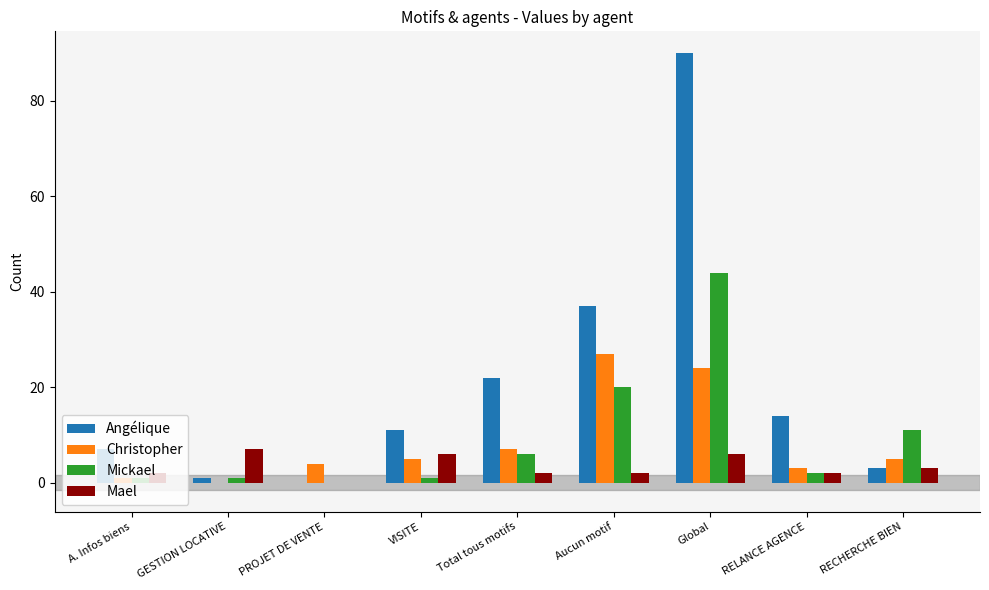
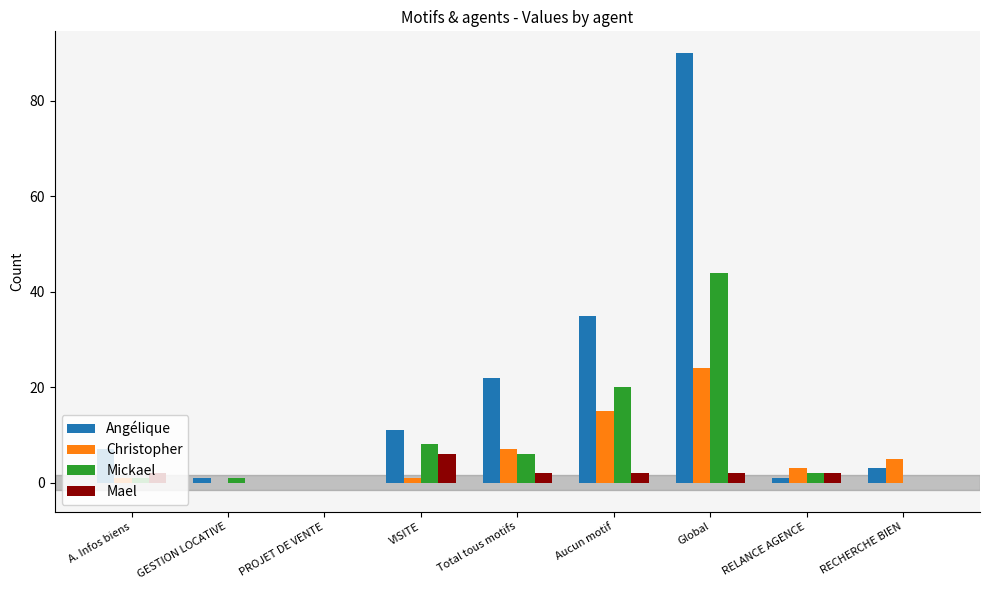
  {
    "Angélique": {
      "GESTION LOCATIVE": 1,
      "PROJET DE VENTE": 0,
      "VISITE": 11,
      "Total tous motifs": 22,
-     "Aucun motif": 37,
+     "Aucun motif": 35,
      "Global": 90,
-     "RELANCE AGENCE": 14,
+     "RELANCE AGENCE": 1,
      "RECHERCHE BIEN": 3
    },
    "Christopher": {
      "GESTION LOCATIVE": 0,
-     "PROJET DE VENTE": 4,
-     "VISITE": 5,
+     "PROJET DE VENTE": 0,
+     "VISITE": 1,
      "Total tous motifs": 7,
-     "Aucun motif": 27,
+     "Aucun motif": 15,
      "Global": 24,
      "RELANCE AGENCE": 3,
      "RECHERCHE BIEN": 5
    },
    "Mickael": {
      "GESTION LOCATIVE": 1,
      "PROJET DE VENTE": 0,
-     "VISITE": 1,
+     "VISITE": 8,
      "Total tous motifs": 6,
      "Aucun motif": 20,
      "Global": 44,
      "RELANCE AGENCE": 2,
-     "RECHERCHE BIEN": 11
+     "RECHERCHE BIEN": 0
    },
    "Mael": {
-     "GESTION LOCATIVE": 7,
+     "GESTION LOCATIVE": 0,
      "PROJET DE VENTE": 0,
      "VISITE": 6,
      "Total tous motifs": 2,
      "Aucun motif": 2,
-     "Global": 6,
+     "Global": 2,
      "RELANCE AGENCE": 2,
-     "RECHERCHE BIEN": 3
+     "RECHERCHE BIEN": 0
    }
  }
